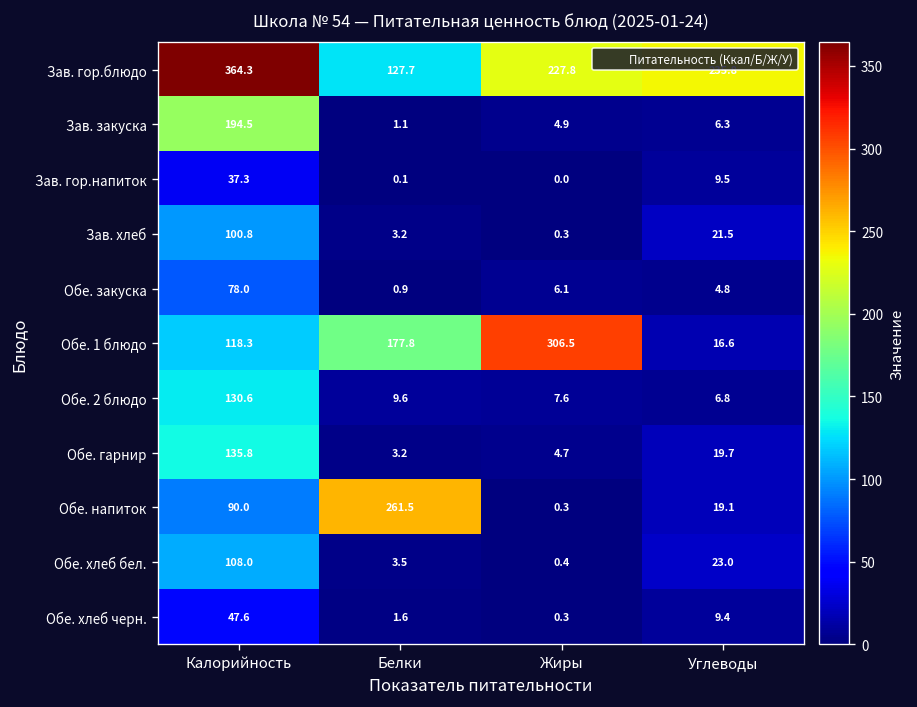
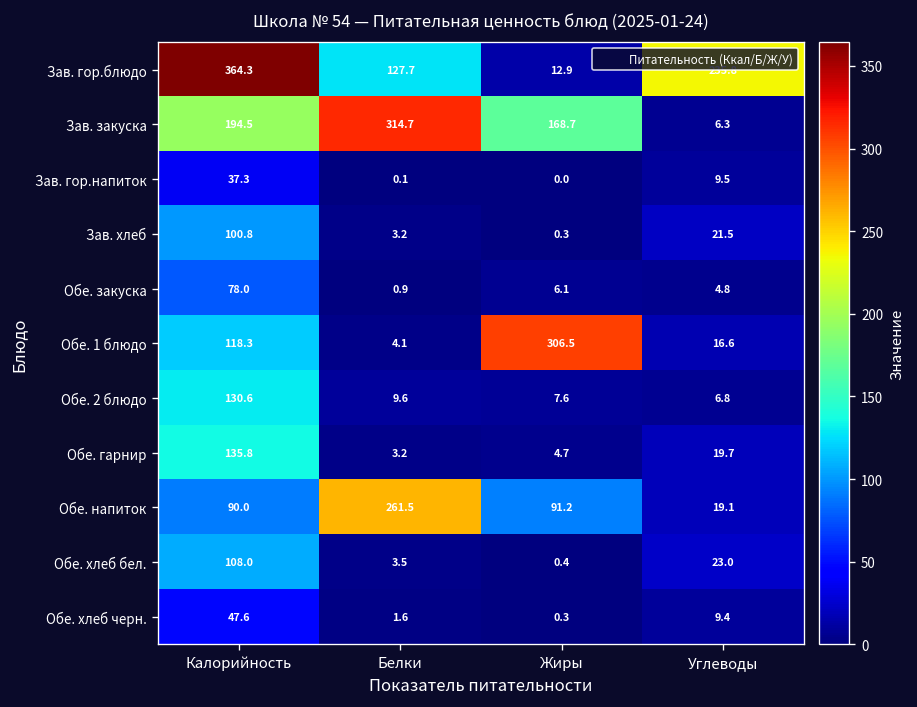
  {
    "Зав. гор.блюдо": {
      "Калорийность": 364.3,
      "Белки": 127.7,
-     "Жиры": 227.8
+     "Жиры": 12.9
    },
    "Зав. закуска": {
      "Калорийность": 194.5,
-     "Белки": 1.1,
-     "Жиры": 4.9,
+     "Белки": 314.7,
+     "Жиры": 168.7,
      "Углеводы": 6.3
    },
    "Зав. гор.напиток": {
      "Калорийность": 37.3,
      "Белки": 0.1,
      "Жиры": 0.0,
      "Углеводы": 9.5
    },
    "Зав. хлеб": {
      "Калорийность": 100.8,
      "Белки": 3.2,
      "Жиры": 0.3,
      "Углеводы": 21.5
    },
    "Обе. закуска": {
      "Калорийность": 78.0,
      "Белки": 0.9,
      "Жиры": 6.1,
      "Углеводы": 4.8
    },
    "Обе. 1 блюдо": {
      "Калорийность": 118.3,
-     "Белки": 177.8,
+     "Белки": 4.1,
      "Жиры": 306.5,
      "Углеводы": 16.6
    },
    "Обе. 2 блюдо": {
      "Калорийность": 130.6,
      "Белки": 9.6,
      "Жиры": 7.6,
      "Углеводы": 6.8
    },
    "Обе. гарнир": {
      "Калорийность": 135.8,
      "Белки": 3.2,
      "Жиры": 4.7,
      "Углеводы": 19.7
    },
    "Обе. напиток": {
      "Калорийность": 90.0,
      "Белки": 261.5,
-     "Жиры": 0.3,
+     "Жиры": 91.2,
      "Углеводы": 19.1
    },
    "Обе. хлеб бел.": {
      "Калорийность": 108.0,
      "Белки": 3.5,
      "Жиры": 0.4,
      "Углеводы": 23.0
    },
    "Обе. хлеб черн.": {
      "Калорийность": 47.6,
      "Белки": 1.6,
      "Жиры": 0.3,
      "Углеводы": 9.4
    }
  }
